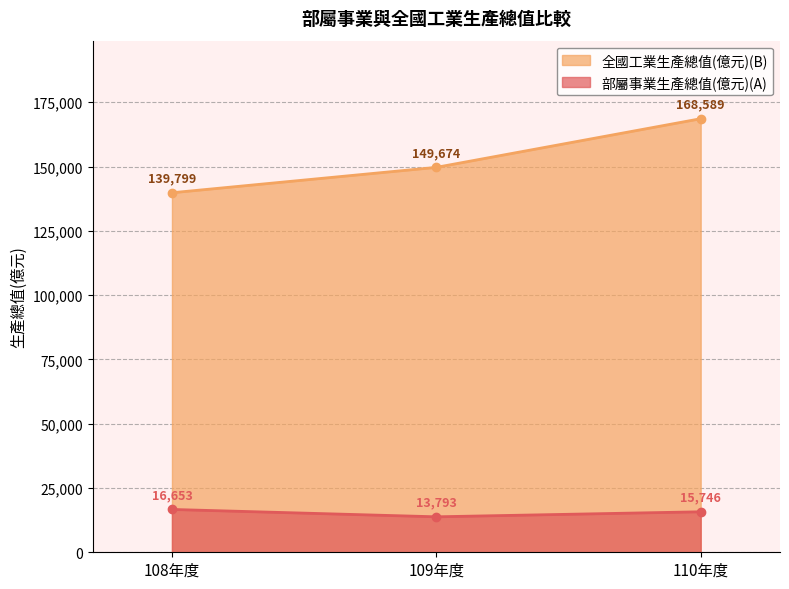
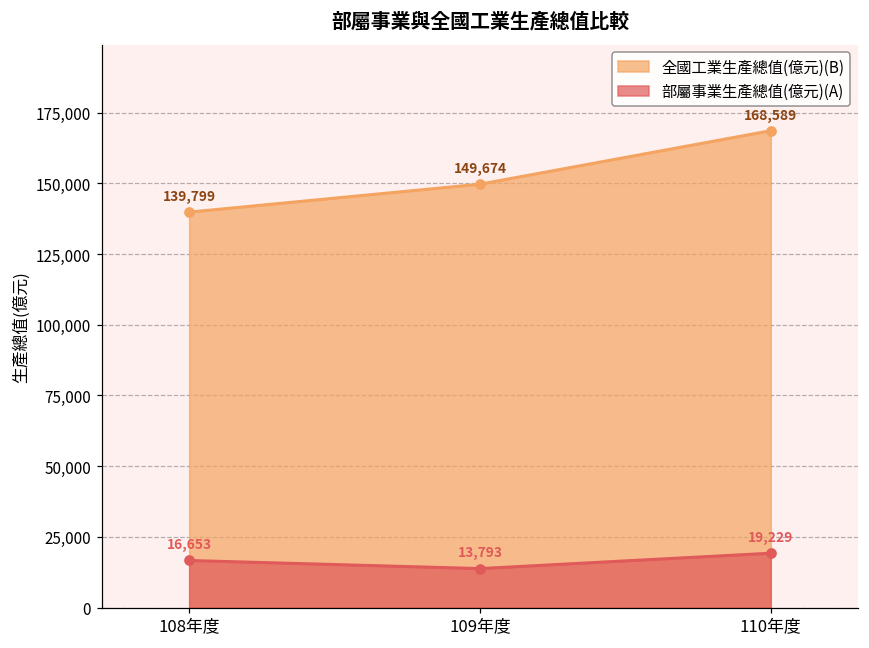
  {
    "全國工業生產總值(億元)(B)": {
      "108年度": "139,799",
      "109年度": "149,674",
      "110年度": "168,589"
    },
    "部屬事業生產總值(億元)(A)": {
      "108年度": "16,653",
      "109年度": "13,793",
-     "110年度": "15,746"
+     "110年度": "19,229"
    }
  }
